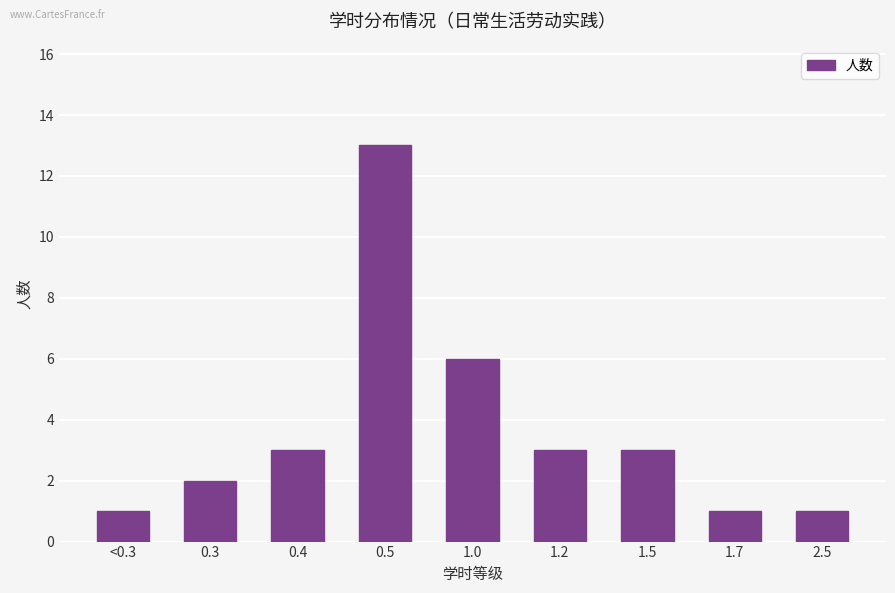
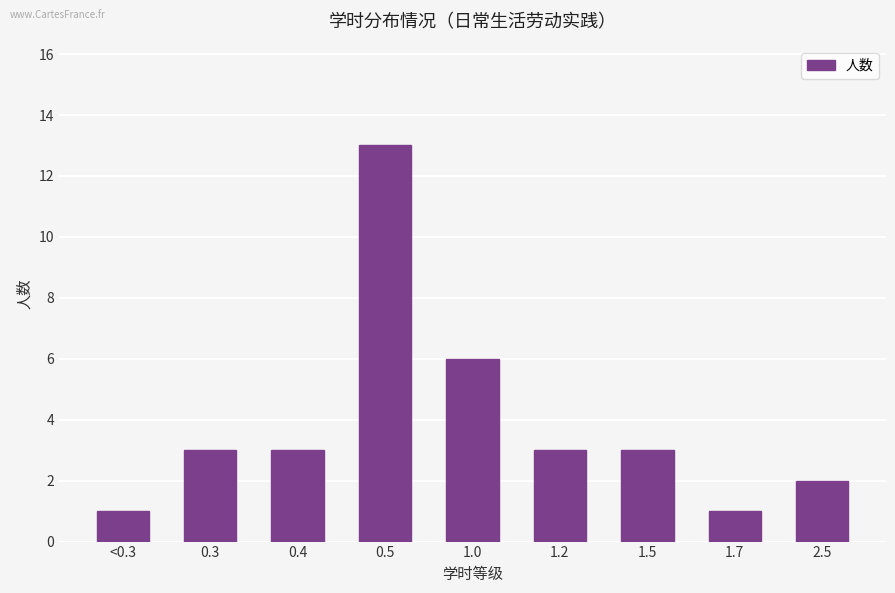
  {
    "<0.3": 1,
-   "0.3": 2,
+   "0.3": 3,
    "0.4": 3,
    "0.5": 13,
    "1.0": 6,
    "1.2": 3,
    "1.5": 3,
    "1.7": 1,
-   "2.5": 1
+   "2.5": 2
  }
